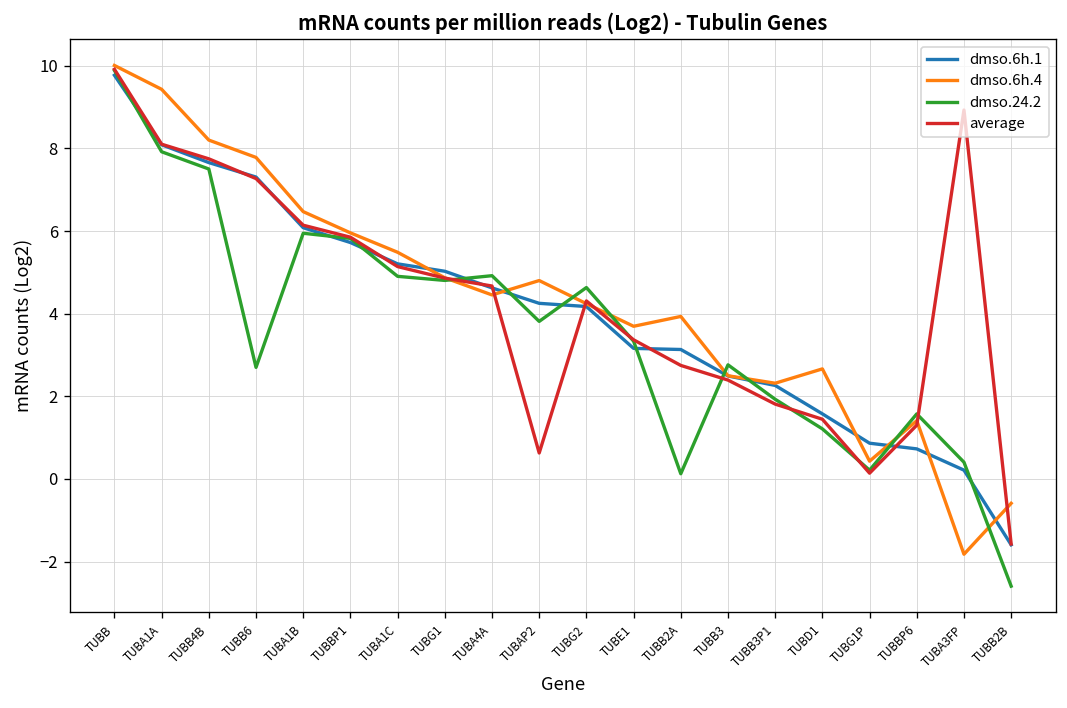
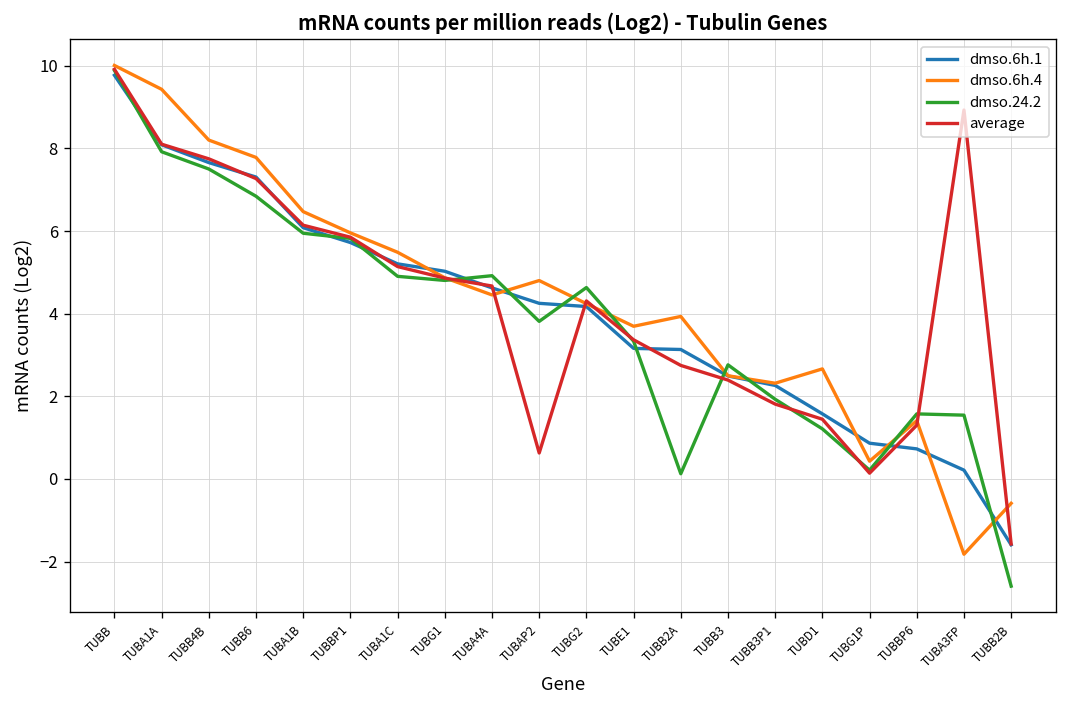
  {
    "dmso.6h.1": {
      "TUBB": 9.8,
      "TUBB4B": 7.7,
      "TUBBP1": 5.7,
      "TUBG1": 5.0,
      "TUBAP2": 4.3,
      "TUBE1": 3.2,
      "TUBB2A": 3.1,
      "TUBD1": 1.6,
      "TUBG1P": 0.9,
      "TUBBP6": 0.7,
      "TUBA3FP": 0.2
    },
    "dmso.6h.4": {
      "TUBB": 10.0,
      "TUBA1A": 9.4,
      "TUBB4B": 8.2,
      "TUBB6": 7.8,
      "TUBA1B": 6.5,
      "TUBBP1": 6.0,
      "TUBA1C": 5.5,
      "TUBA4A": 4.5,
      "TUBAP2": 4.8,
      "TUBE1": 3.7,
      "TUBB2A": 3.9,
      "TUBD1": 2.7,
      "TUBG1P": 0.4,
      "TUBBP6": 1.4,
      "TUBA3FP": -1.8,
      "TUBB2B": -0.6
    },
    "dmso.24.2": {
      "TUBA1A": 7.9,
      "TUBB4B": 7.5,
-     "TUBB6": 2.7,
+     "TUBB6": 6.8,
      "TUBA1B": 5.9,
      "TUBA1C": 4.9,
      "TUBA4A": 4.9,
      "TUBAP2": 3.8,
      "TUBG2": 4.6,
      "TUBB2A": 0.1,
      "TUBB3": 2.8,
      "TUBB3P1": 1.9,
      "TUBD1": 1.2,
      "TUBBP6": 1.6,
-     "TUBA3FP": 0.4,
+     "TUBA3FP": 1.5,
      "TUBB2B": -2.6
    },
    "average": {
      "TUBB4B": 7.7,
      "TUBAP2": 0.6,
      "TUBB2A": 2.7,
      "TUBB3": 2.4,
      "TUBB3P1": 1.8,
      "TUBD1": 1.4,
      "TUBBP6": 1.3
    }
  }
